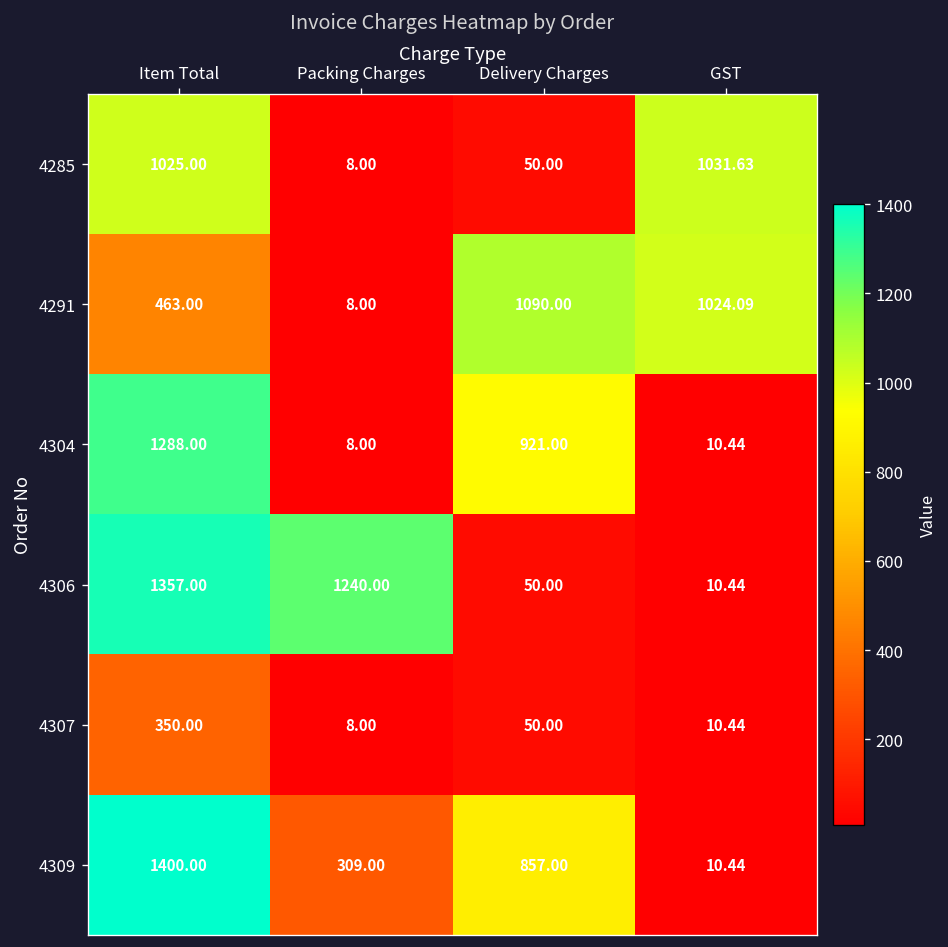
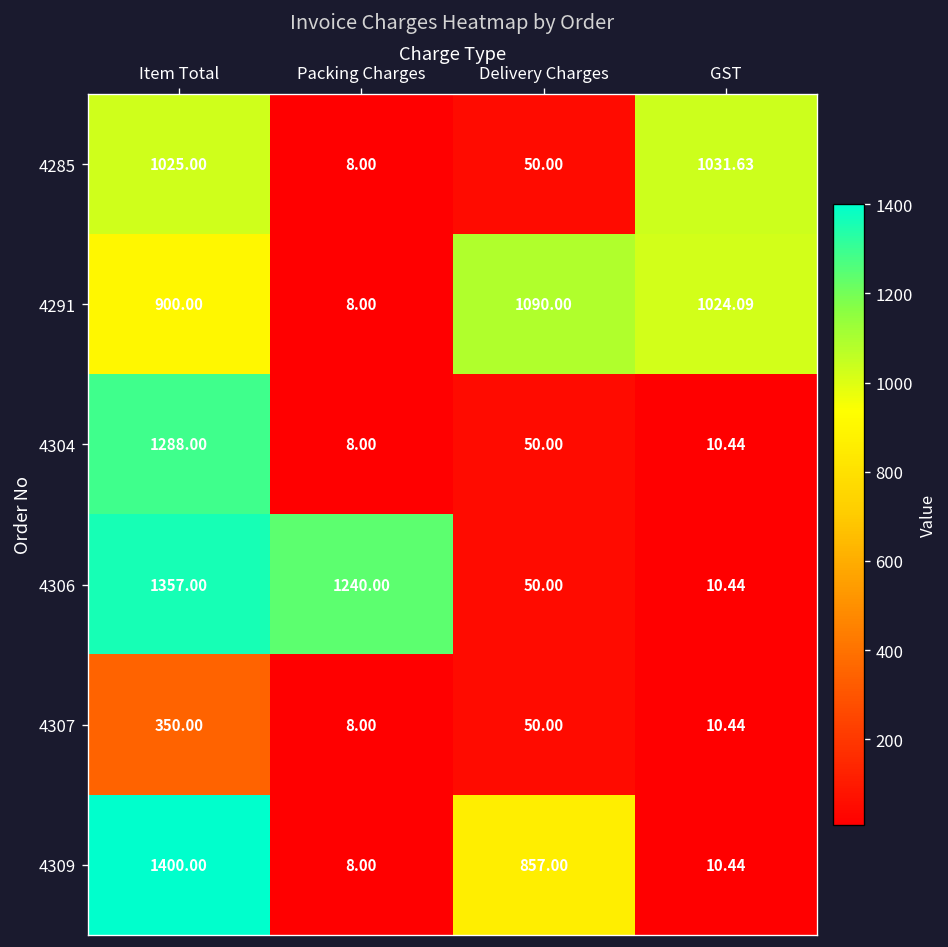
  {
    "4285": {
      "Item Total": 1025.00,
      "Packing Charges": 8.00,
      "Delivery Charges": 50.00,
      "GST": 1031.63
    },
    "4291": {
-     "Item Total": 463.00,
+     "Item Total": 900.00,
      "Packing Charges": 8.00,
      "Delivery Charges": 1090.00,
      "GST": 1024.09
    },
    "4304": {
      "Item Total": 1288.00,
      "Packing Charges": 8.00,
-     "Delivery Charges": 921.00,
+     "Delivery Charges": 50.00,
      "GST": 10.44
    },
    "4306": {
      "Item Total": 1357.00,
      "Packing Charges": 1240.00,
      "Delivery Charges": 50.00,
      "GST": 10.44
    },
    "4307": {
      "Item Total": 350.00,
      "Packing Charges": 8.00,
      "Delivery Charges": 50.00,
      "GST": 10.44
    },
    "4309": {
      "Item Total": 1400.00,
-     "Packing Charges": 309.00,
+     "Packing Charges": 8.00,
      "Delivery Charges": 857.00,
      "GST": 10.44
    }
  }
